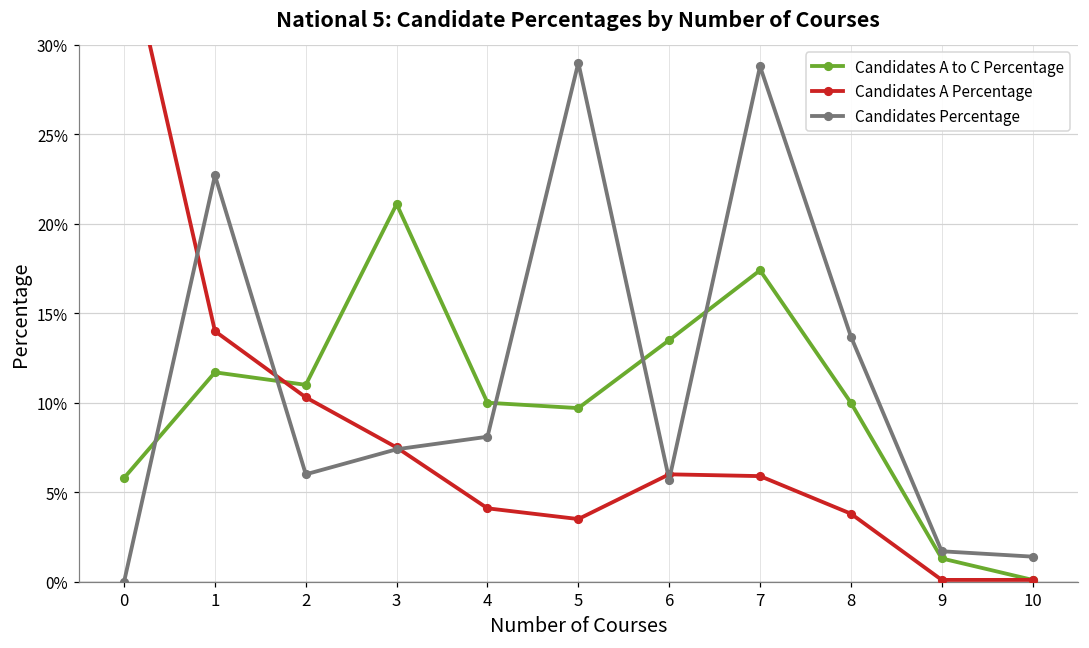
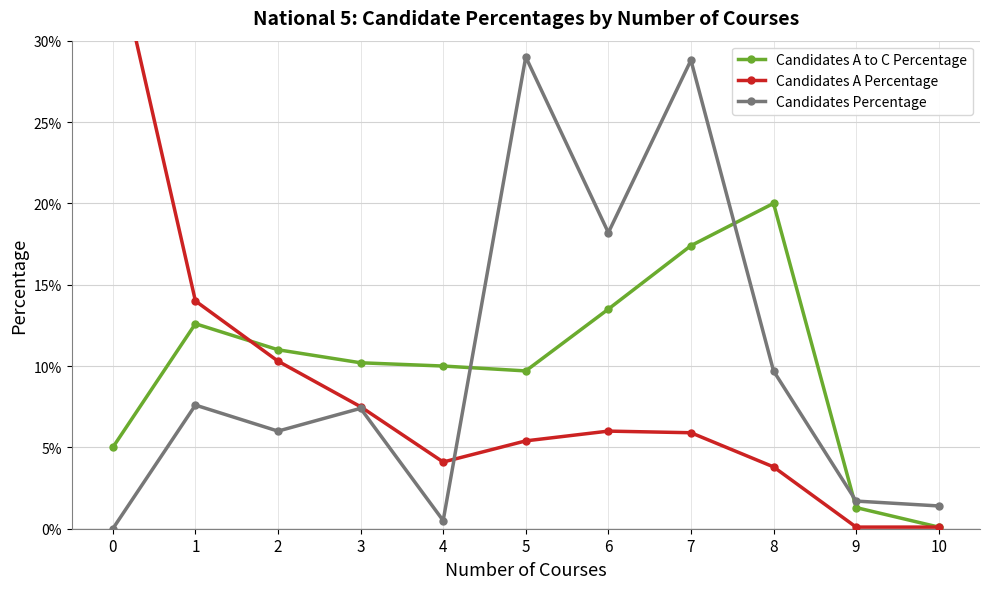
  {
    "Candidates A to C Percentage": {
-     "0": "5.8%",
-     "1": "11.7%",
+     "0": "5.0%",
+     "1": "12.6%",
      "2": "11.0%",
-     "3": "21.1%",
+     "3": "10.2%",
      "4": "10.0%",
      "5": "9.7%",
      "6": "13.5%",
      "7": "17.4%",
-     "8": "10.0%",
+     "8": "20.0%",
      "9": "1.3%"
    },
    "Candidates A Percentage": {
      "1": "14.0%",
      "2": "10.3%",
      "4": "4.1%",
-     "5": "3.5%",
+     "5": "5.4%",
      "6": "6.0%",
      "7": "5.9%",
      "8": "3.8%",
      "9": "0.1%"
    },
    "Candidates Percentage": {
      "0": "0.0%",
-     "1": "22.7%",
+     "1": "7.6%",
      "2": "6.0%",
-     "4": "8.1%",
+     "4": "0.5%",
      "5": "29.0%",
-     "6": "5.7%",
+     "6": "18.2%",
      "7": "28.8%",
-     "8": "13.7%",
+     "8": "9.7%",
      "9": "1.7%",
      "10": "1.4%"
    }
  }
